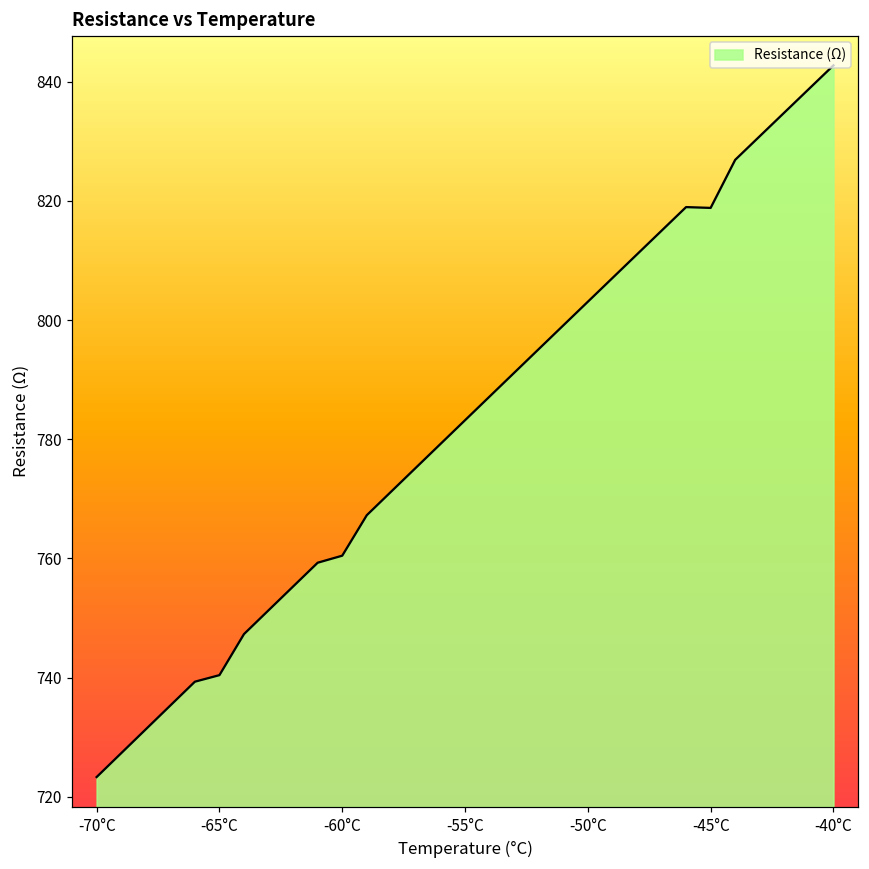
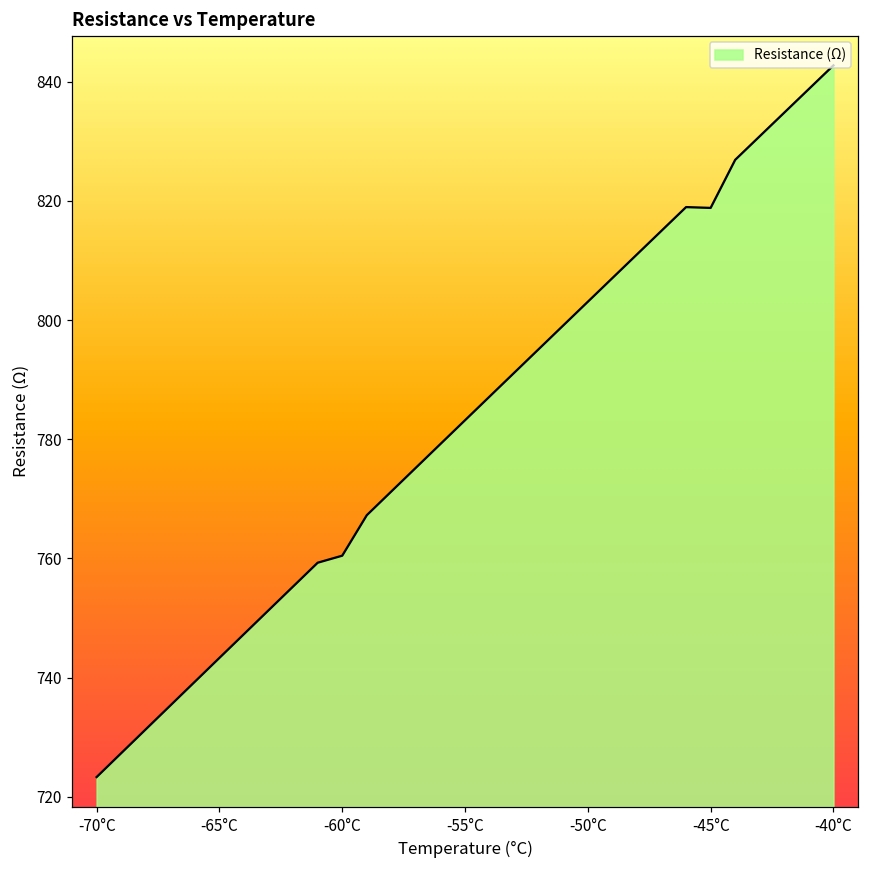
  {
    "-70°C": 723,
-   "-65°C": 740,
+   "-65°C": 743,
    "-60°C": 760,
    "-55°C": 783,
    "-50°C": 803,
    "-45°C": 819
  }
